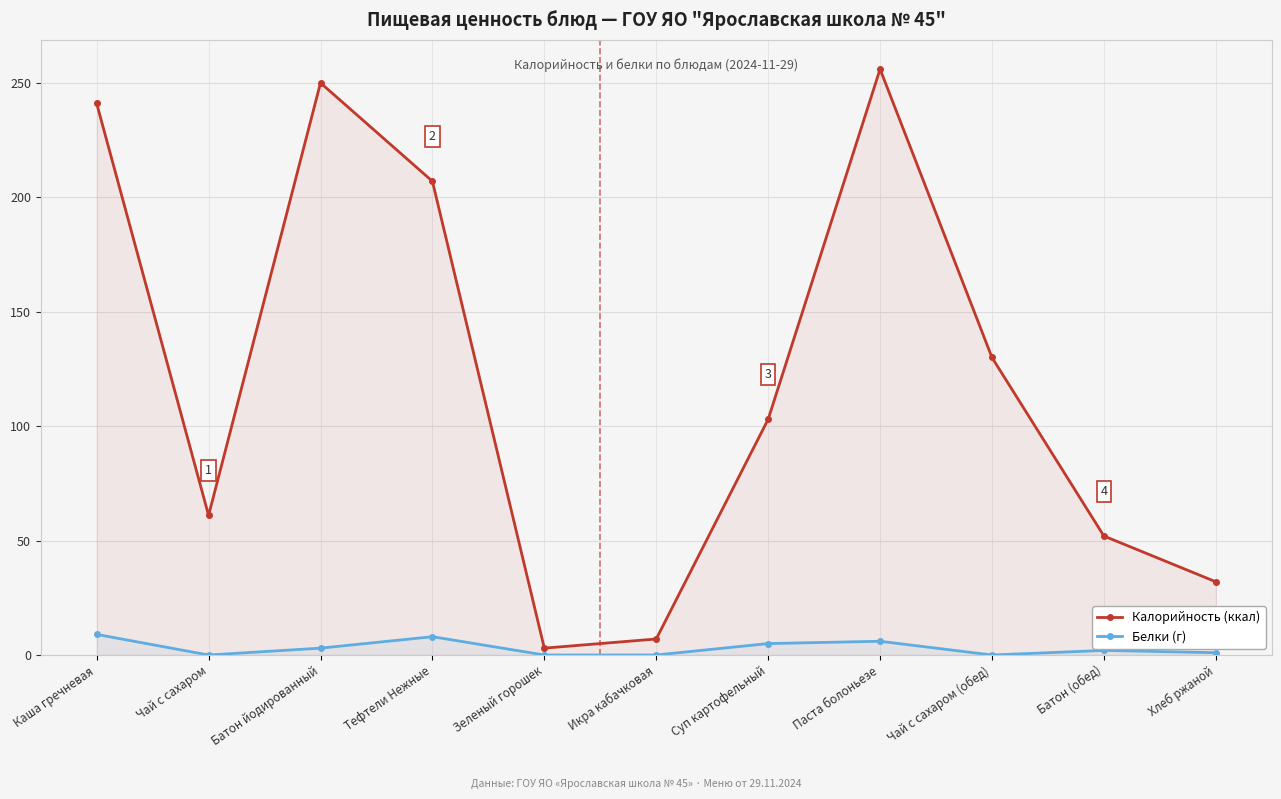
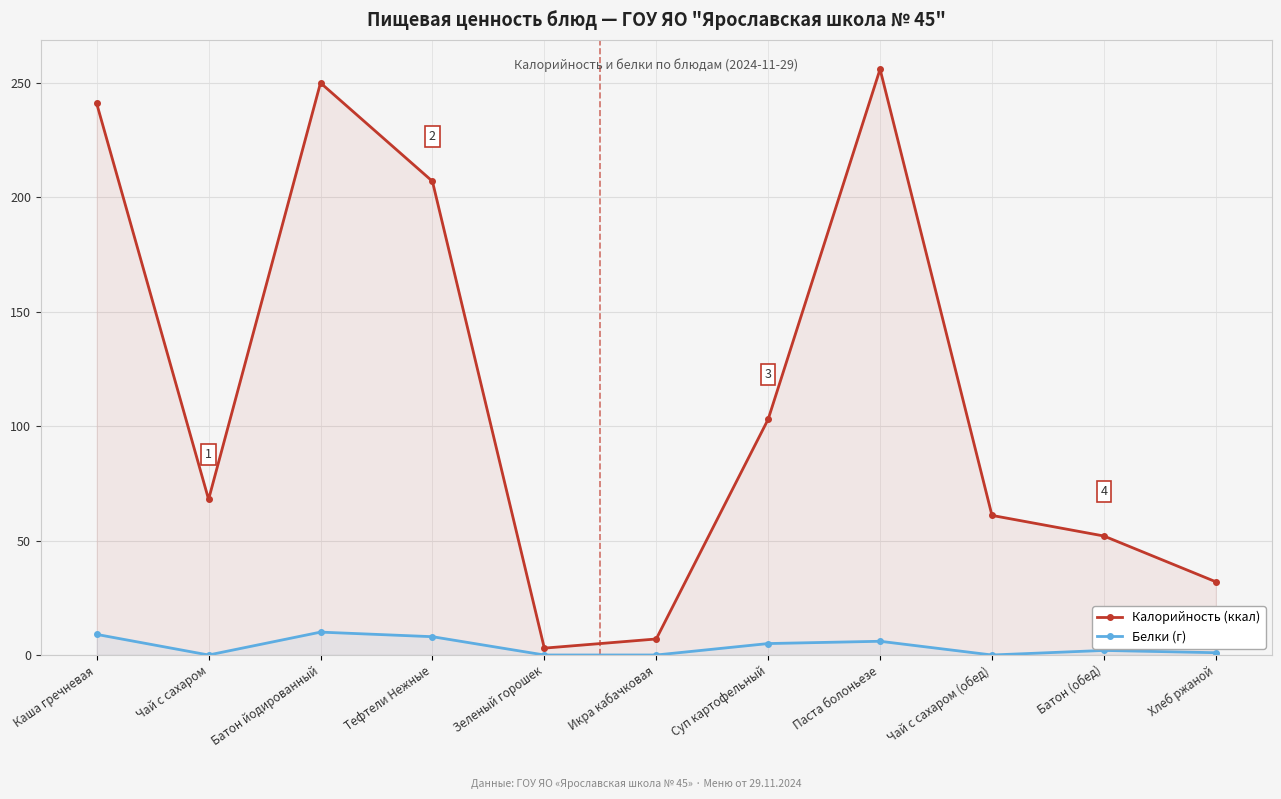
  {
    "Калорийность (ккал)": {
      "Каша гречневая": 241,
-     "Чай с сахаром": 61,
+     "Чай с сахаром": 68,
      "Батон йодированный": 250,
      "Тефтели Нежные": 207,
      "Зеленый горошек": 3,
      "Икра кабачковая": 7,
      "Суп картофельный": 103,
      "Паста болоньезе": 256,
-     "Чай с сахаром (обед)": 130,
+     "Чай с сахаром (обед)": 61,
      "Батон (обед)": 52,
      "Хлеб ржаной": 32
    },
    "Белки (г)": {
      "Каша гречневая": 9,
      "Чай с сахаром": 0,
-     "Батон йодированный": 3,
+     "Батон йодированный": 10,
      "Тефтели Нежные": 8,
      "Зеленый горошек": 0,
      "Икра кабачковая": 0,
      "Суп картофельный": 5,
      "Паста болоньезе": 6,
      "Чай с сахаром (обед)": 0,
      "Батон (обед)": 2,
      "Хлеб ржаной": 1
    }
  }
